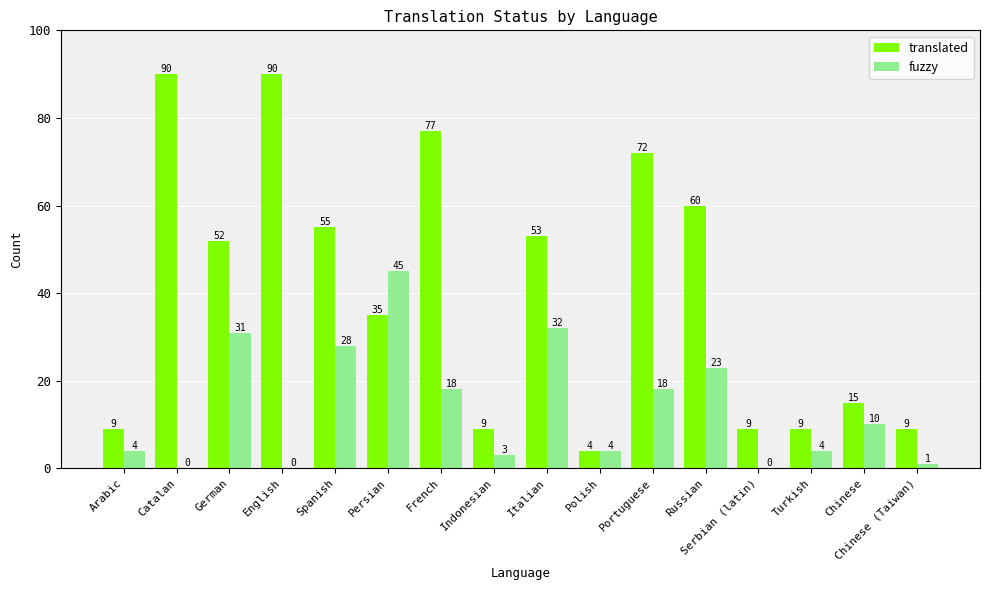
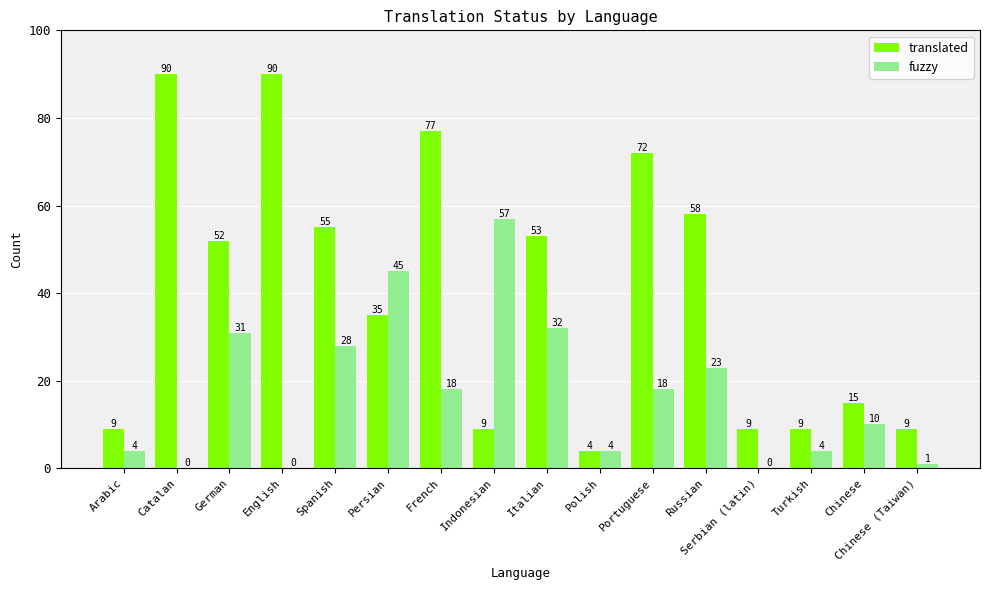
  {
    "translated": {
      "Arabic": 9,
      "Catalan": 90,
      "German": 52,
      "English": 90,
      "Spanish": 55,
      "Persian": 35,
      "French": 77,
      "Indonesian": 9,
      "Italian": 53,
      "Polish": 4,
      "Portuguese": 72,
-     "Russian": 60,
+     "Russian": 58,
      "Serbian (latin)": 9,
      "Turkish": 9,
      "Chinese": 15,
      "Chinese (Taiwan)": 9
    },
    "fuzzy": {
      "Arabic": 4,
      "Catalan": 0,
      "German": 31,
      "English": 0,
      "Spanish": 28,
      "Persian": 45,
      "French": 18,
-     "Indonesian": 3,
+     "Indonesian": 57,
      "Italian": 32,
      "Polish": 4,
      "Portuguese": 18,
      "Russian": 23,
      "Serbian (latin)": 0,
      "Turkish": 4,
      "Chinese": 10,
      "Chinese (Taiwan)": 1
    }
  }
